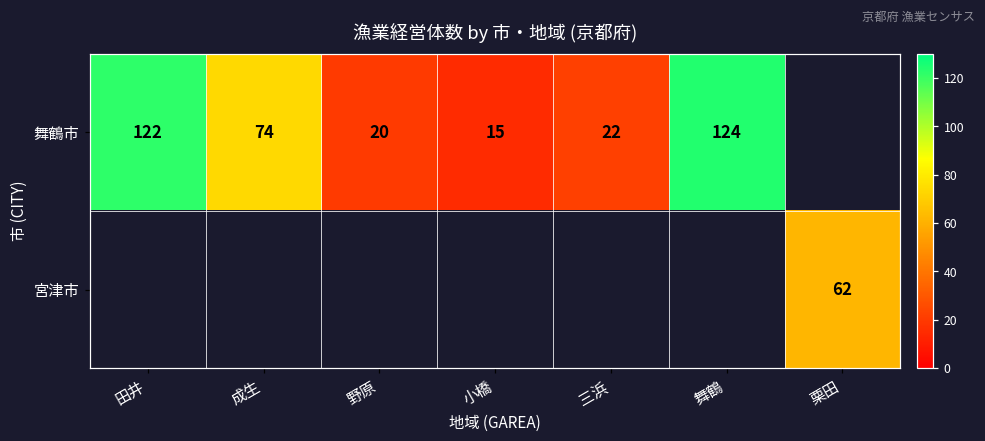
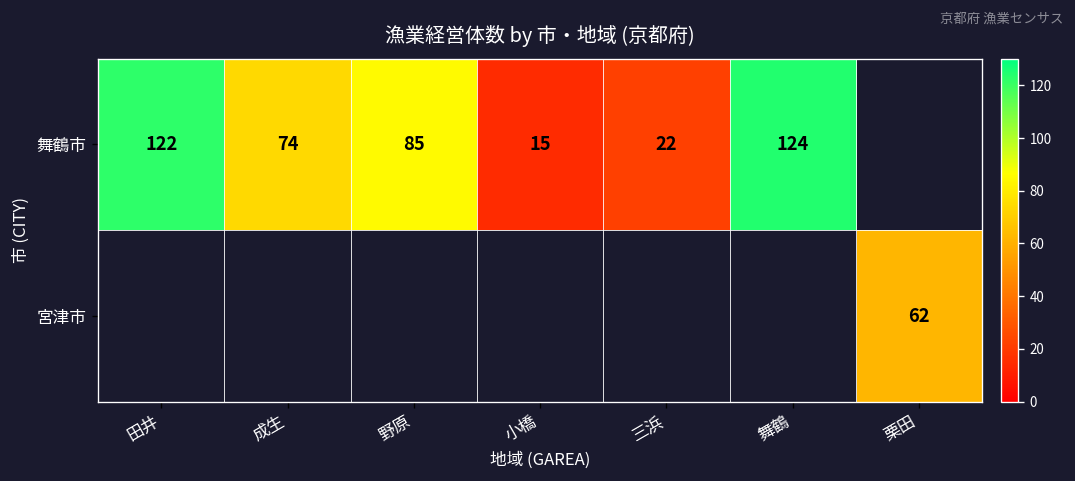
  {
    "舞鶴市": {
      "田井": 122,
      "成生": 74,
-     "野原": 20,
+     "野原": 85,
      "小橋": 15,
      "三浜": 22,
      "舞鶴": 124
    },
    "宮津市": {
      "栗田": 62
    }
  }
